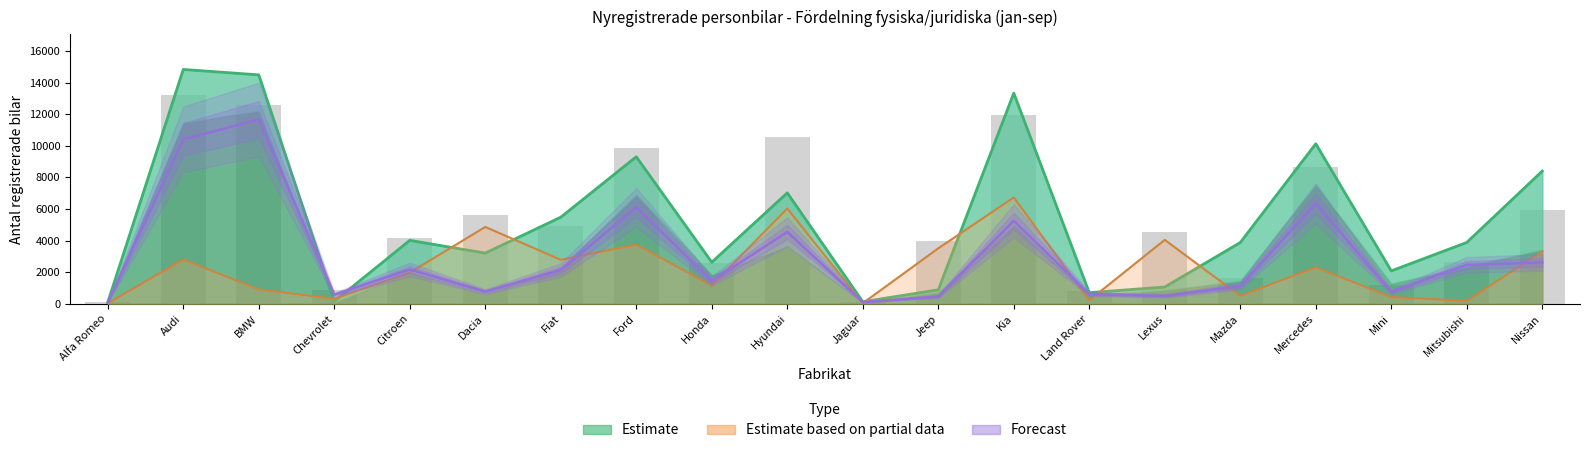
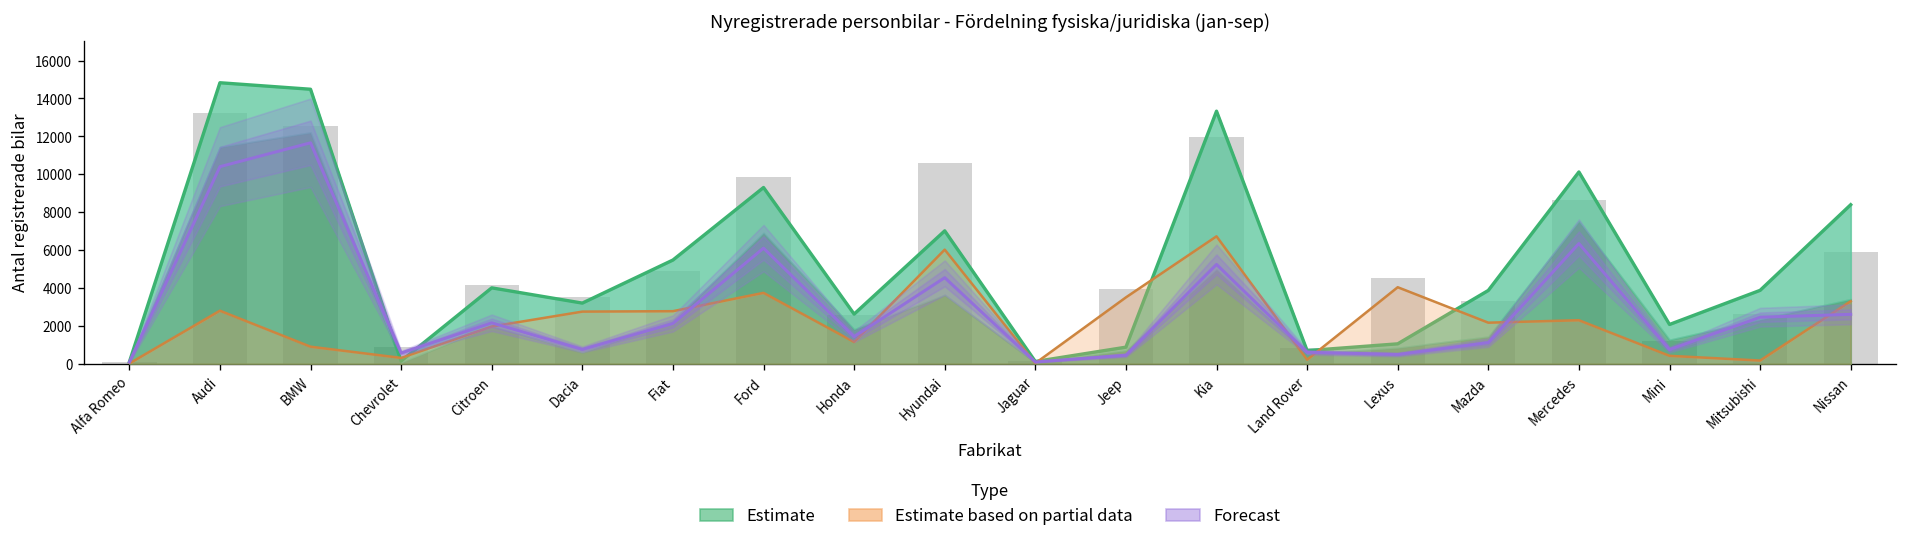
  {
    "Estimate based on partial data": {
      "Audi": 2800,
      "BMW": 900,
      "Chevrolet": 300,
-     "Dacia": 4900,
+     "Dacia": 2800,
      "Fiat": 2800,
      "Ford": 3700,
      "Honda": 1200,
      "Hyundai": 6000,
      "Jeep": 3500,
      "Kia": 6700,
      "Land Rover": 200,
      "Lexus": 4000,
-     "Mazda": 500,
+     "Mazda": 2200,
      "Mercedes": 2300,
      "Mini": 400,
      "Mitsubishi": 200
    }
  }
